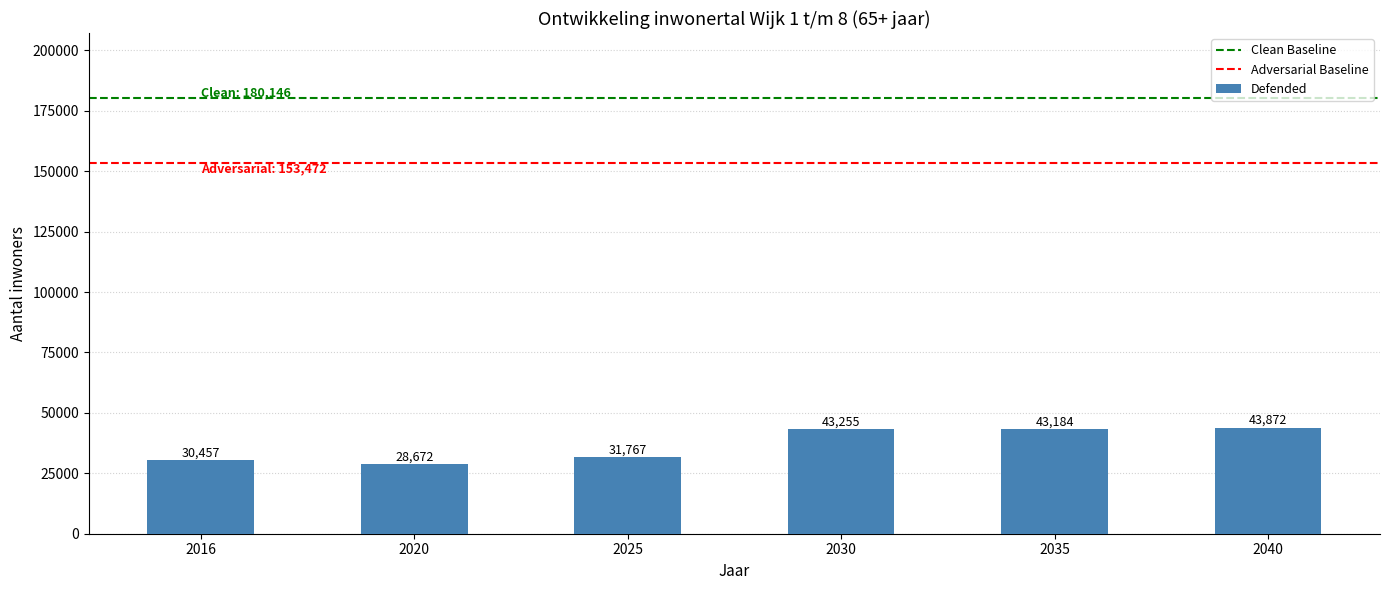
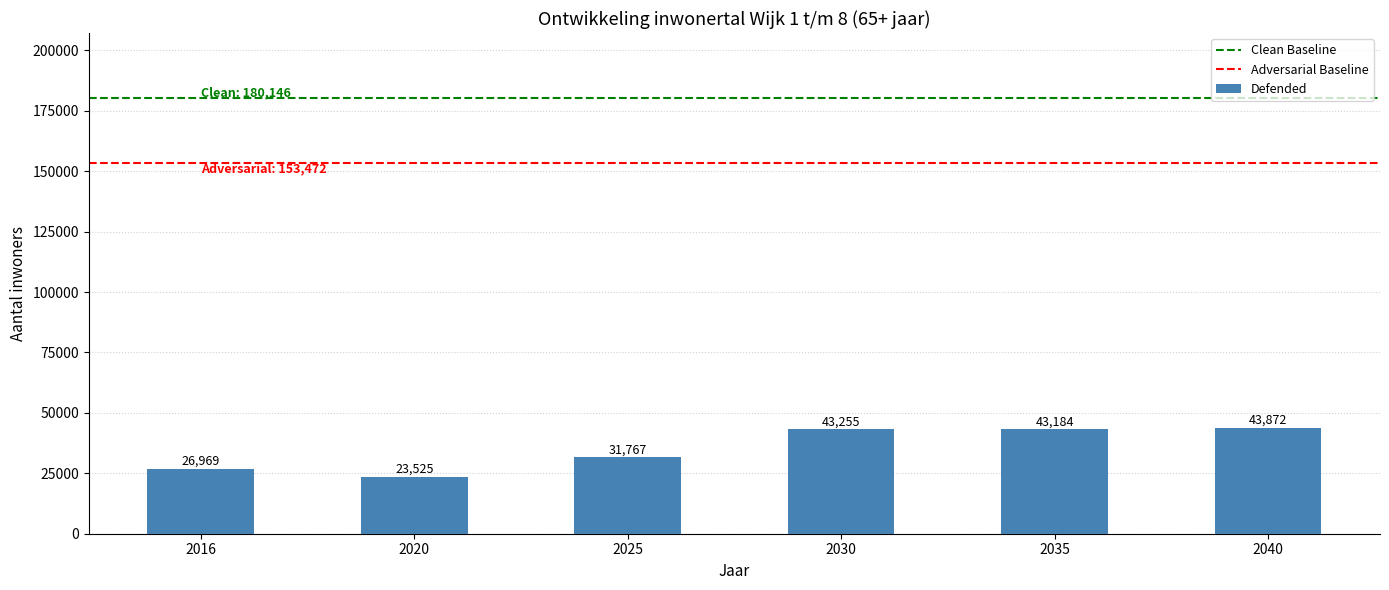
  {
-   "2016": "30,457",
-   "2020": "28,672",
+   "2016": "26,969",
+   "2020": "23,525",
    "2025": "31,767",
    "2030": "43,255",
    "2035": "43,184",
    "2040": "43,872"
  }
